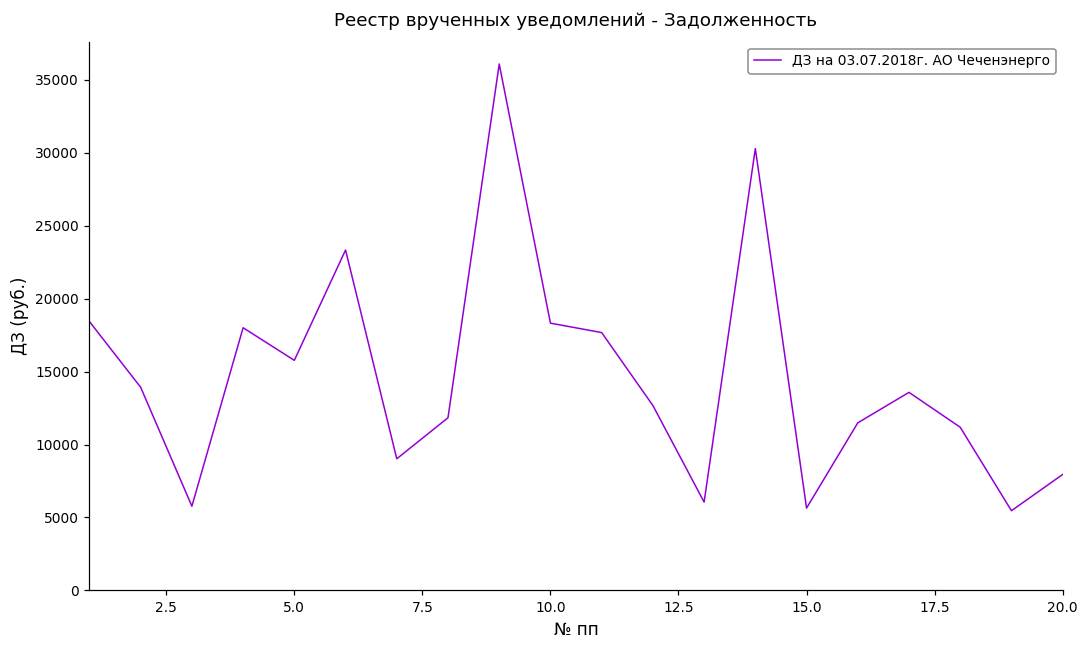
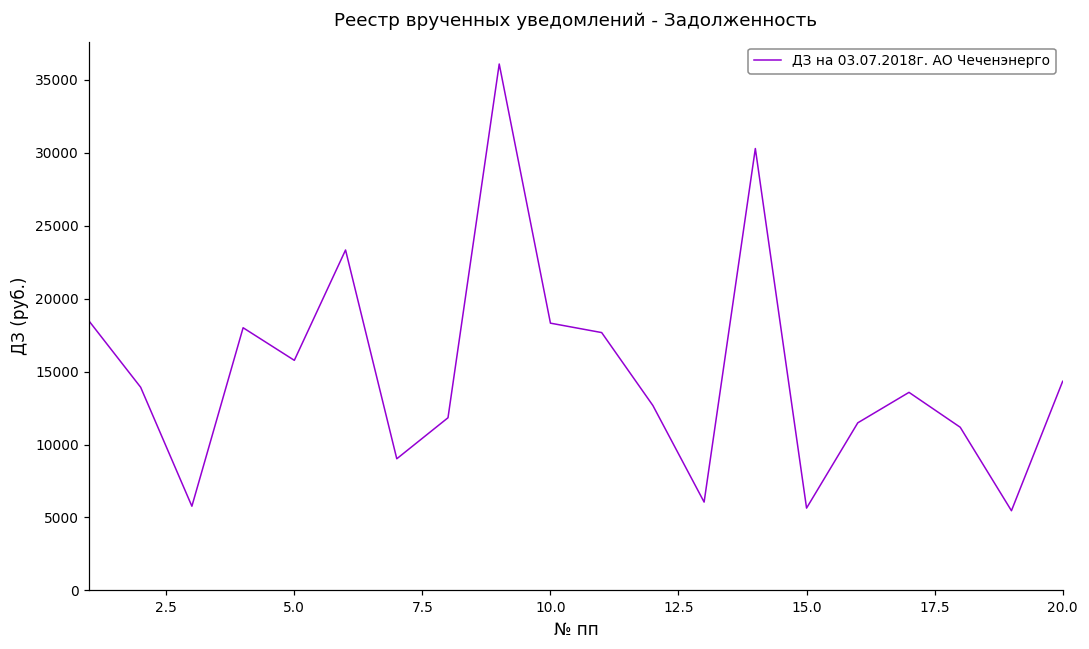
  {
    "5.0": 15800,
    "10.0": 18300,
    "15.0": 5600,
-   "20.0": 7900
+   "20.0": 14300
  }
